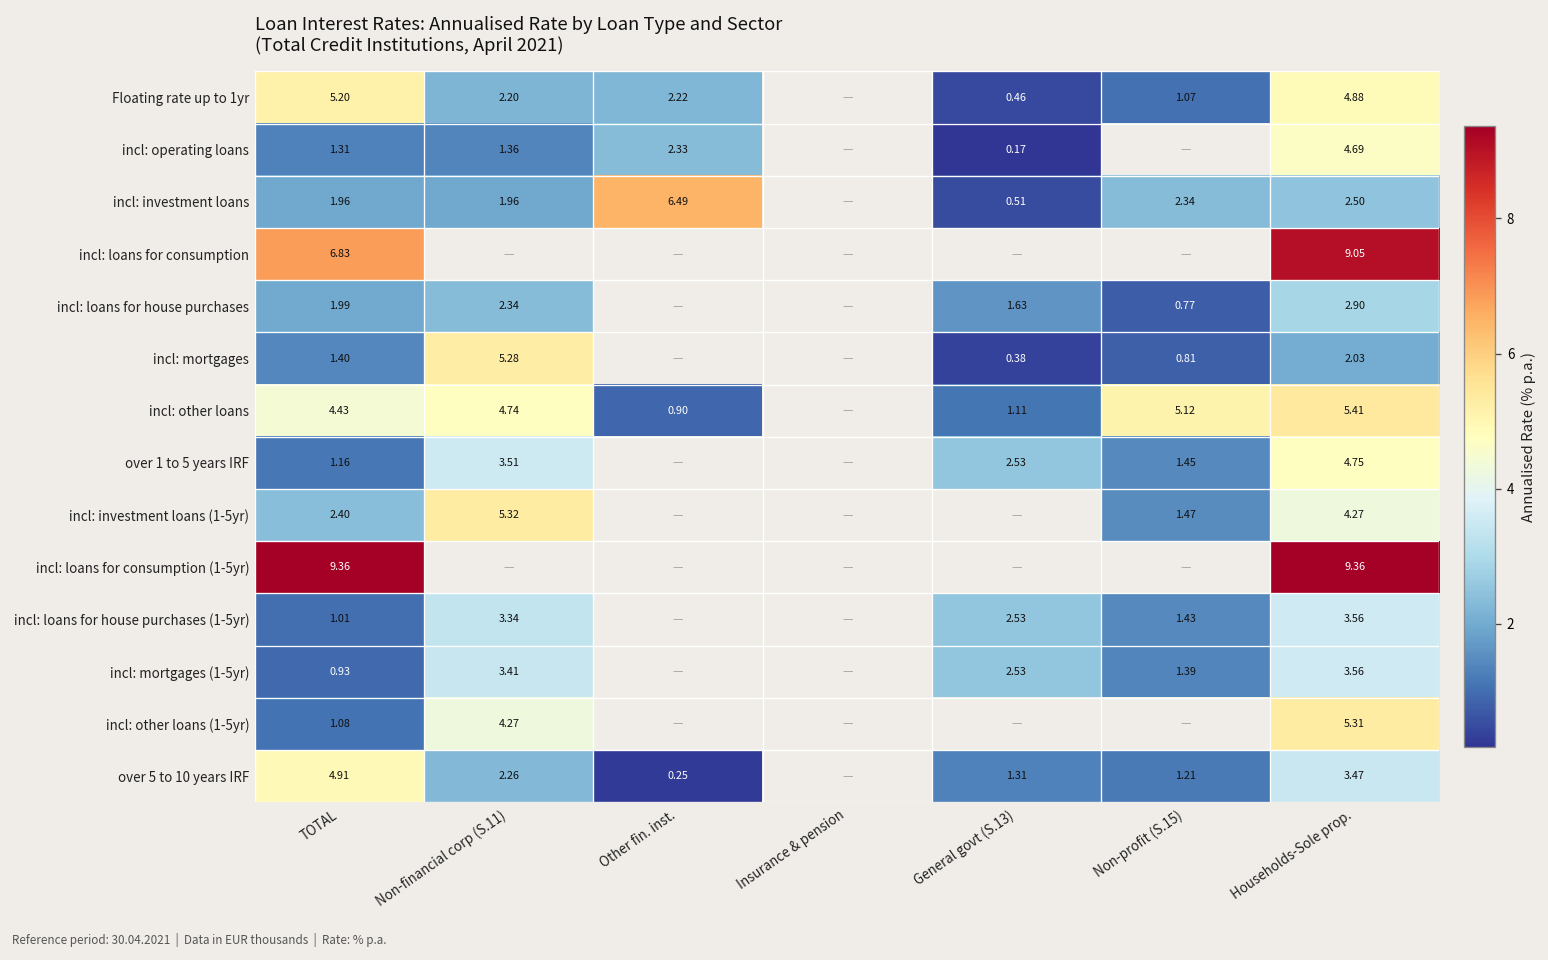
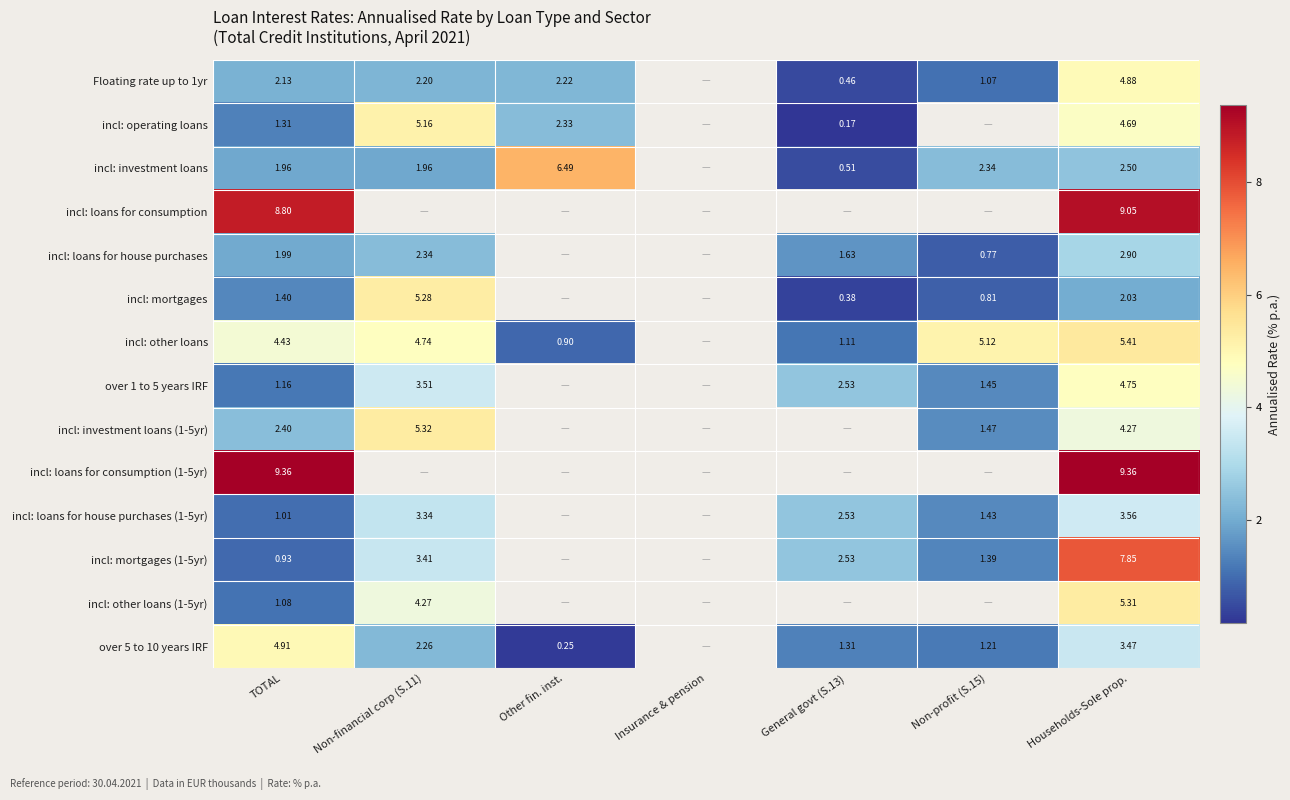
  {
    "Floating rate up to 1yr": {
-     "TOTAL": 5.20,
+     "TOTAL": 2.13,
      "Non-financial corp (S.11)": 2.20,
      "Other fin. inst.": 2.22,
      "General govt (S.13)": 0.46,
      "Non-profit (S.15)": 1.07,
      "Households-Sole prop.": 4.88
    },
    "incl: operating loans": {
      "TOTAL": 1.31,
-     "Non-financial corp (S.11)": 1.36,
+     "Non-financial corp (S.11)": 5.16,
      "Other fin. inst.": 2.33,
      "General govt (S.13)": 0.17,
      "Households-Sole prop.": 4.69
    },
    "incl: investment loans": {
      "TOTAL": 1.96,
      "Non-financial corp (S.11)": 1.96,
      "Other fin. inst.": 6.49,
      "General govt (S.13)": 0.51,
      "Non-profit (S.15)": 2.34,
      "Households-Sole prop.": 2.50
    },
    "incl: loans for consumption": {
-     "TOTAL": 6.83,
+     "TOTAL": 8.80,
      "Households-Sole prop.": 9.05
    },
    "incl: loans for house purchases": {
      "TOTAL": 1.99,
      "Non-financial corp (S.11)": 2.34,
      "General govt (S.13)": 1.63,
      "Non-profit (S.15)": 0.77,
      "Households-Sole prop.": 2.90
    },
    "incl: mortgages": {
      "TOTAL": 1.40,
      "Non-financial corp (S.11)": 5.28,
      "General govt (S.13)": 0.38,
      "Non-profit (S.15)": 0.81,
      "Households-Sole prop.": 2.03
    },
    "incl: other loans": {
      "TOTAL": 4.43,
      "Non-financial corp (S.11)": 4.74,
      "Other fin. inst.": 0.90,
      "General govt (S.13)": 1.11,
      "Non-profit (S.15)": 5.12,
      "Households-Sole prop.": 5.41
    },
    "over 1 to 5 years IRF": {
      "TOTAL": 1.16,
      "Non-financial corp (S.11)": 3.51,
      "General govt (S.13)": 2.53,
      "Non-profit (S.15)": 1.45,
      "Households-Sole prop.": 4.75
    },
    "incl: investment loans (1-5yr)": {
      "TOTAL": 2.40,
      "Non-financial corp (S.11)": 5.32,
      "Non-profit (S.15)": 1.47,
      "Households-Sole prop.": 4.27
    },
    "incl: loans for consumption (1-5yr)": {
      "TOTAL": 9.36,
      "Households-Sole prop.": 9.36
    },
    "incl: loans for house purchases (1-5yr)": {
      "TOTAL": 1.01,
      "Non-financial corp (S.11)": 3.34,
      "General govt (S.13)": 2.53,
      "Non-profit (S.15)": 1.43,
      "Households-Sole prop.": 3.56
    },
    "incl: mortgages (1-5yr)": {
      "TOTAL": 0.93,
      "Non-financial corp (S.11)": 3.41,
      "General govt (S.13)": 2.53,
      "Non-profit (S.15)": 1.39,
-     "Households-Sole prop.": 3.56
+     "Households-Sole prop.": 7.85
    },
    "incl: other loans (1-5yr)": {
      "TOTAL": 1.08,
      "Non-financial corp (S.11)": 4.27,
      "Households-Sole prop.": 5.31
    },
    "over 5 to 10 years IRF": {
      "TOTAL": 4.91,
      "Non-financial corp (S.11)": 2.26,
      "Other fin. inst.": 0.25,
      "General govt (S.13)": 1.31,
      "Non-profit (S.15)": 1.21,
      "Households-Sole prop.": 3.47
    }
  }
